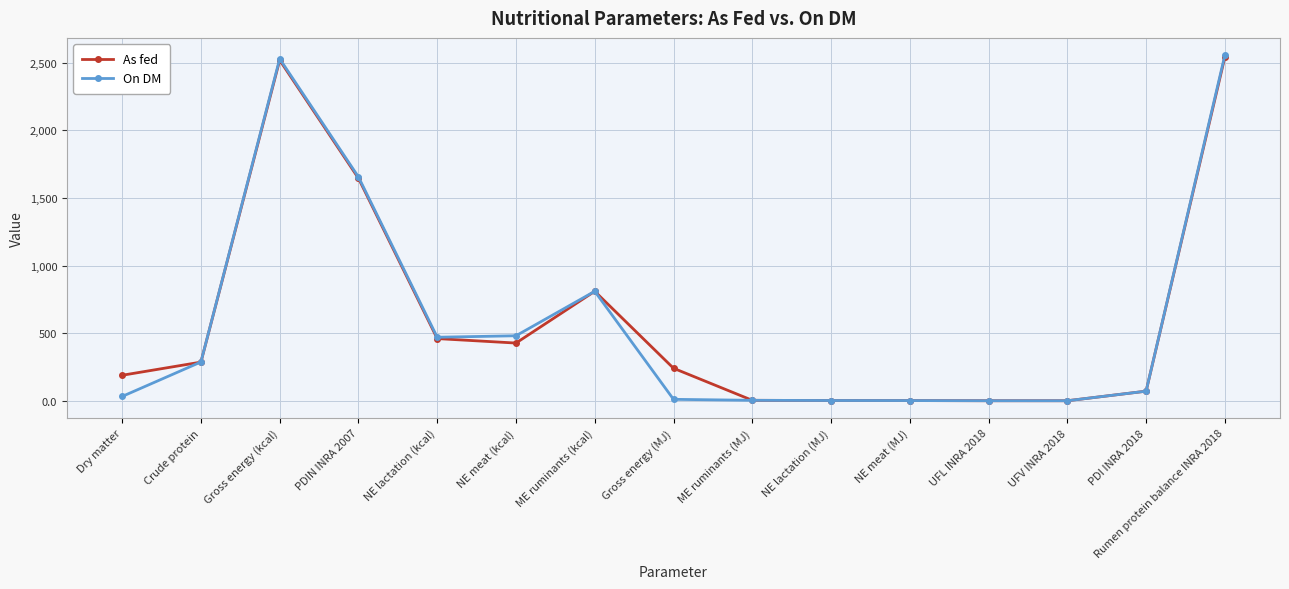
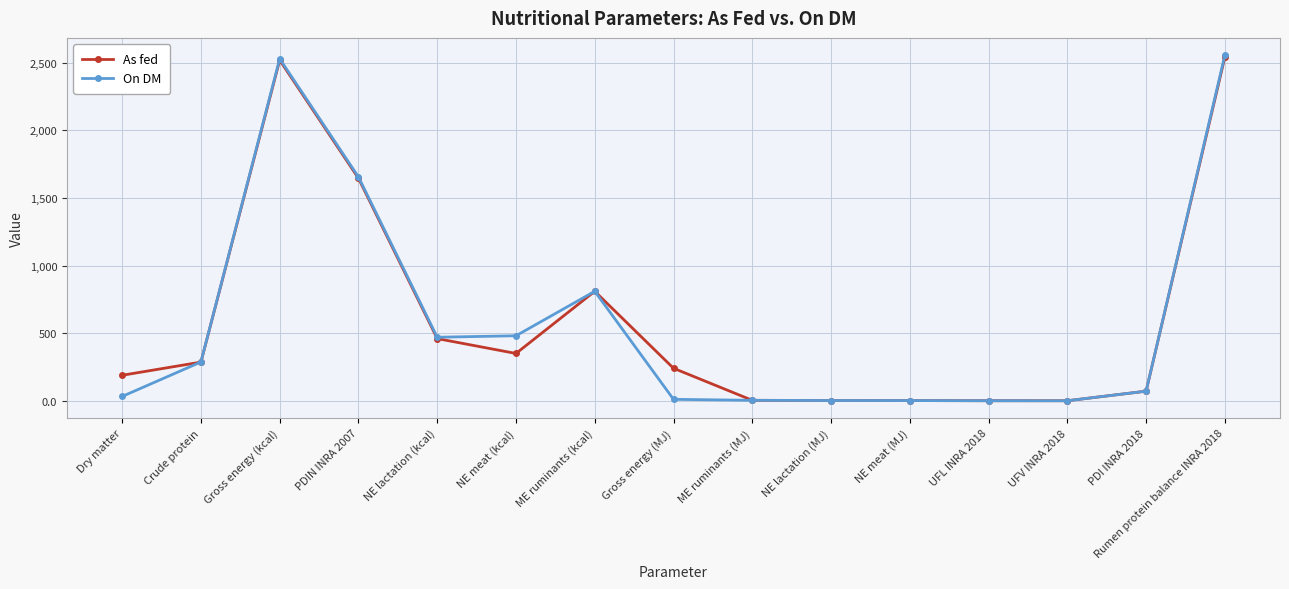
  {
    "As fed": {
      "Dry matter": 190,
-     "NE meat (kcal)": 430,
+     "NE meat (kcal)": 350,
      "Gross energy (MJ)": 240
    },
    "On DM": {
      "Dry matter": 30,
      "NE meat (kcal)": 480,
      "Gross energy (MJ)": 10
    }
  }
